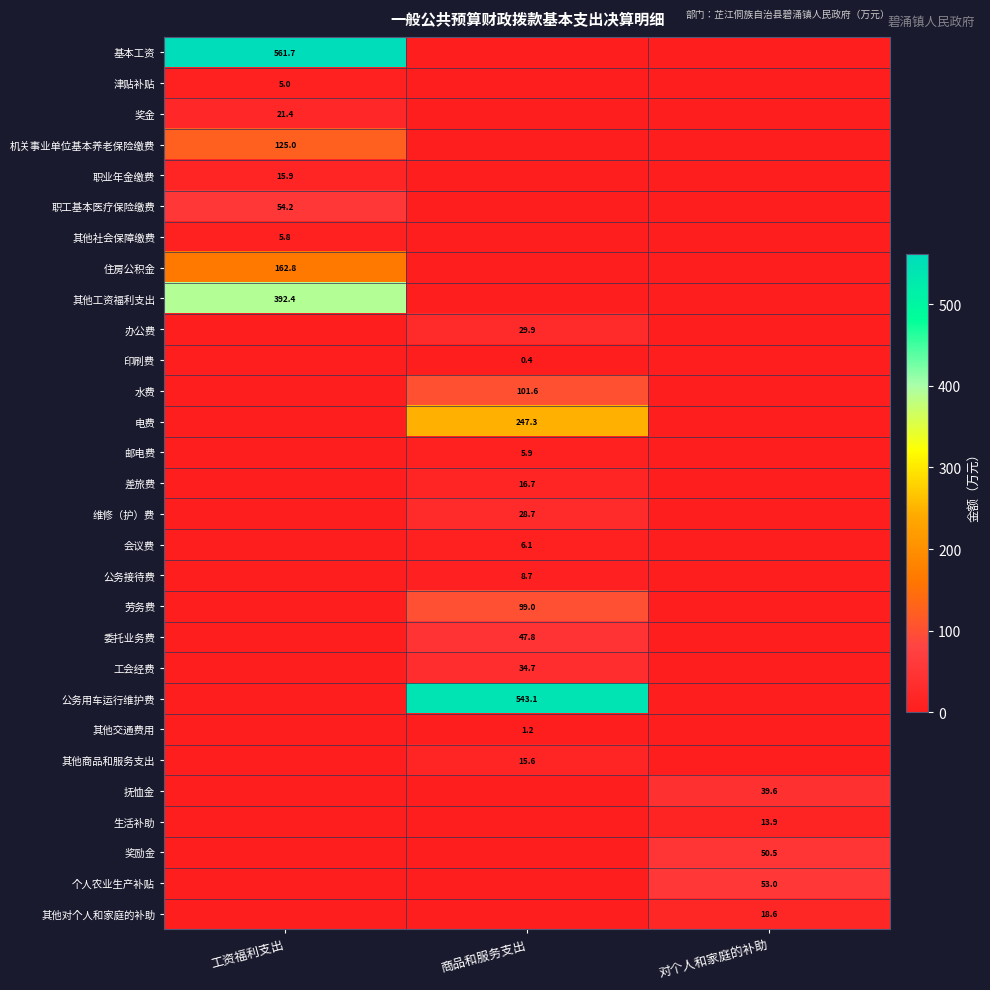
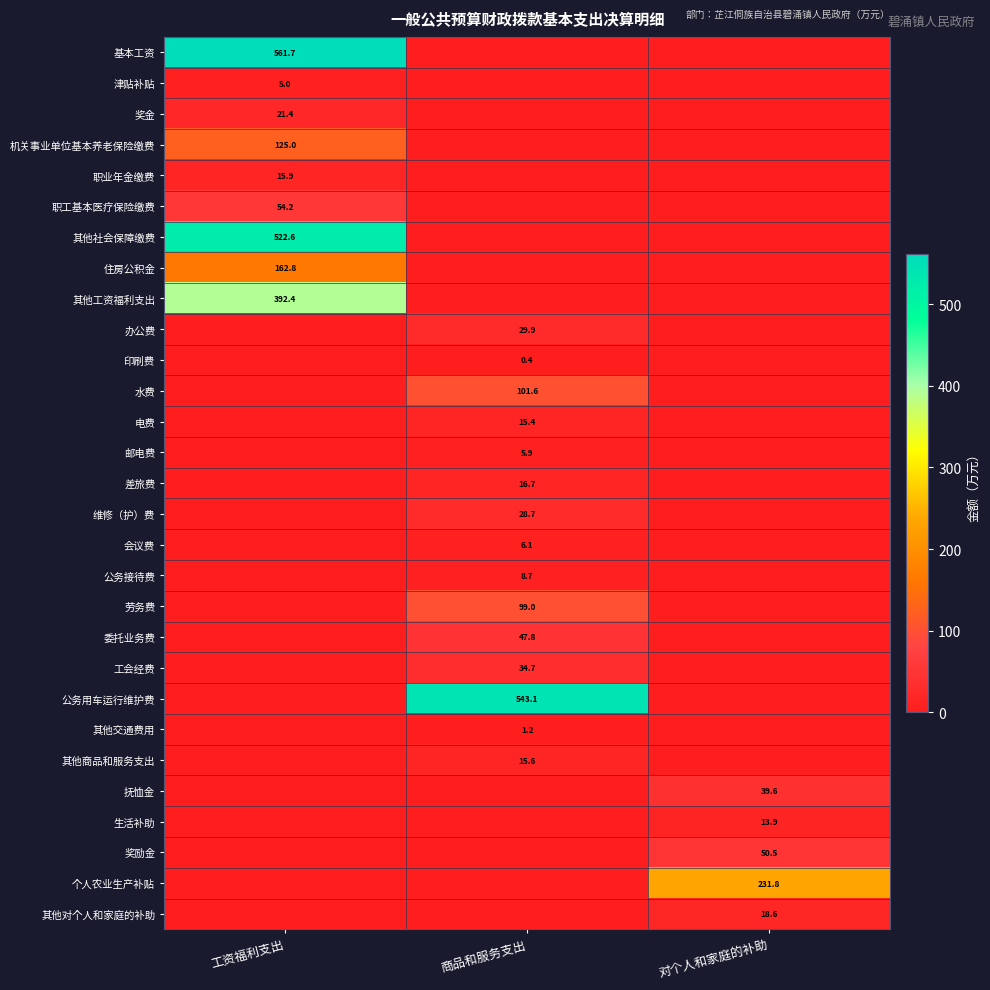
  {
    "基本工资": {
      "工资福利支出": 561.7
    },
    "津贴补贴": {
      "工资福利支出": 5.0
    },
    "奖金": {
      "工资福利支出": 21.4
    },
    "机关事业单位基本养老保险缴费": {
      "工资福利支出": 125.0
    },
    "职业年金缴费": {
      "工资福利支出": 15.9
    },
    "职工基本医疗保险缴费": {
      "工资福利支出": 54.2
    },
    "其他社会保障缴费": {
-     "工资福利支出": 5.8
+     "工资福利支出": 522.6
    },
    "住房公积金": {
      "工资福利支出": 162.8
    },
    "其他工资福利支出": {
      "工资福利支出": 392.4
    },
    "办公费": {
      "商品和服务支出": 29.9
    },
    "印刷费": {
      "商品和服务支出": 0.4
    },
    "水费": {
      "商品和服务支出": 101.6
    },
    "电费": {
-     "商品和服务支出": 247.3
+     "商品和服务支出": 15.4
    },
    "邮电费": {
      "商品和服务支出": 5.9
    },
    "差旅费": {
      "商品和服务支出": 16.7
    },
    "维修（护）费": {
      "商品和服务支出": 28.7
    },
    "会议费": {
      "商品和服务支出": 6.1
    },
    "公务接待费": {
      "商品和服务支出": 8.7
    },
    "劳务费": {
      "商品和服务支出": 99.0
    },
    "委托业务费": {
      "商品和服务支出": 47.8
    },
    "工会经费": {
      "商品和服务支出": 34.7
    },
    "公务用车运行维护费": {
      "商品和服务支出": 543.1
    },
    "其他交通费用": {
      "商品和服务支出": 1.2
    },
    "其他商品和服务支出": {
      "商品和服务支出": 15.6
    },
    "抚恤金": {
      "对个人和家庭的补助": 39.6
    },
    "生活补助": {
      "对个人和家庭的补助": 13.9
    },
    "奖励金": {
      "对个人和家庭的补助": 50.5
    },
    "个人农业生产补贴": {
-     "对个人和家庭的补助": 53.0
+     "对个人和家庭的补助": 231.8
    },
    "其他对个人和家庭的补助": {
      "对个人和家庭的补助": 18.6
    }
  }
